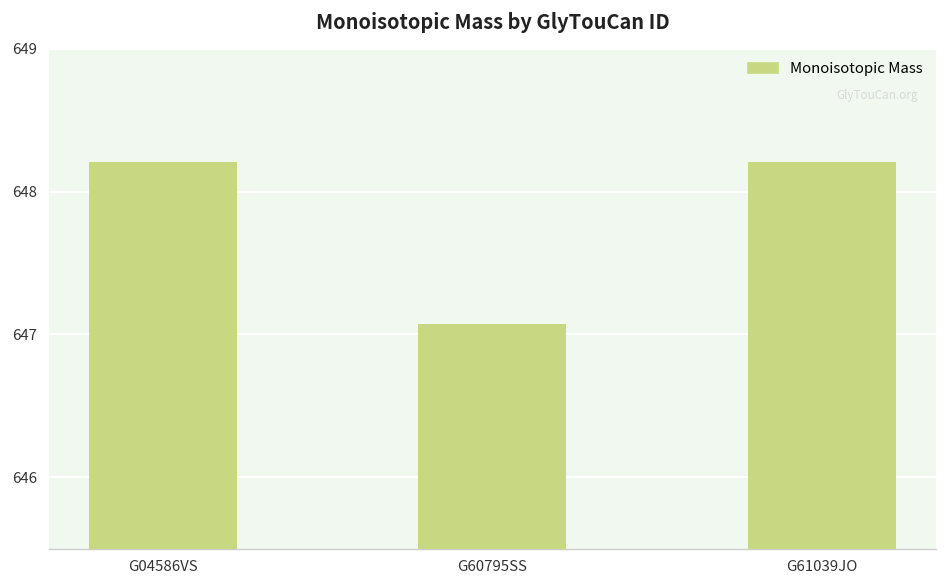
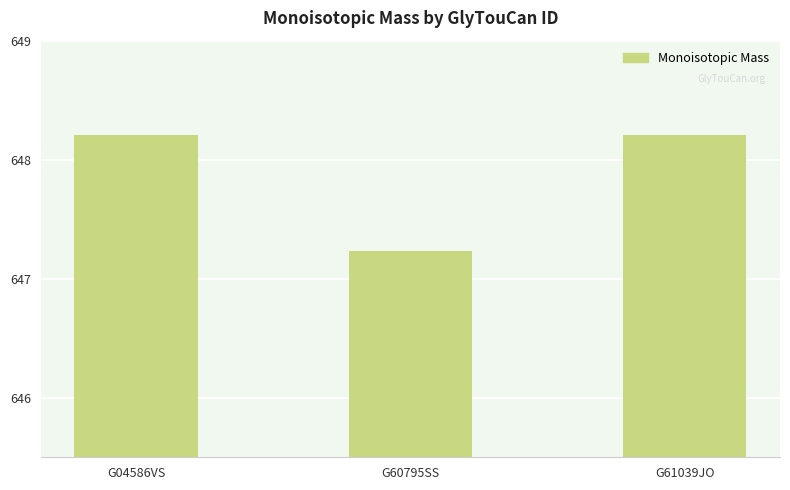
  {
    "G04586VS": 648.21,
-   "G60795SS": 647.07,
+   "G60795SS": 647.23,
    "G61039JO": 648.21
  }
